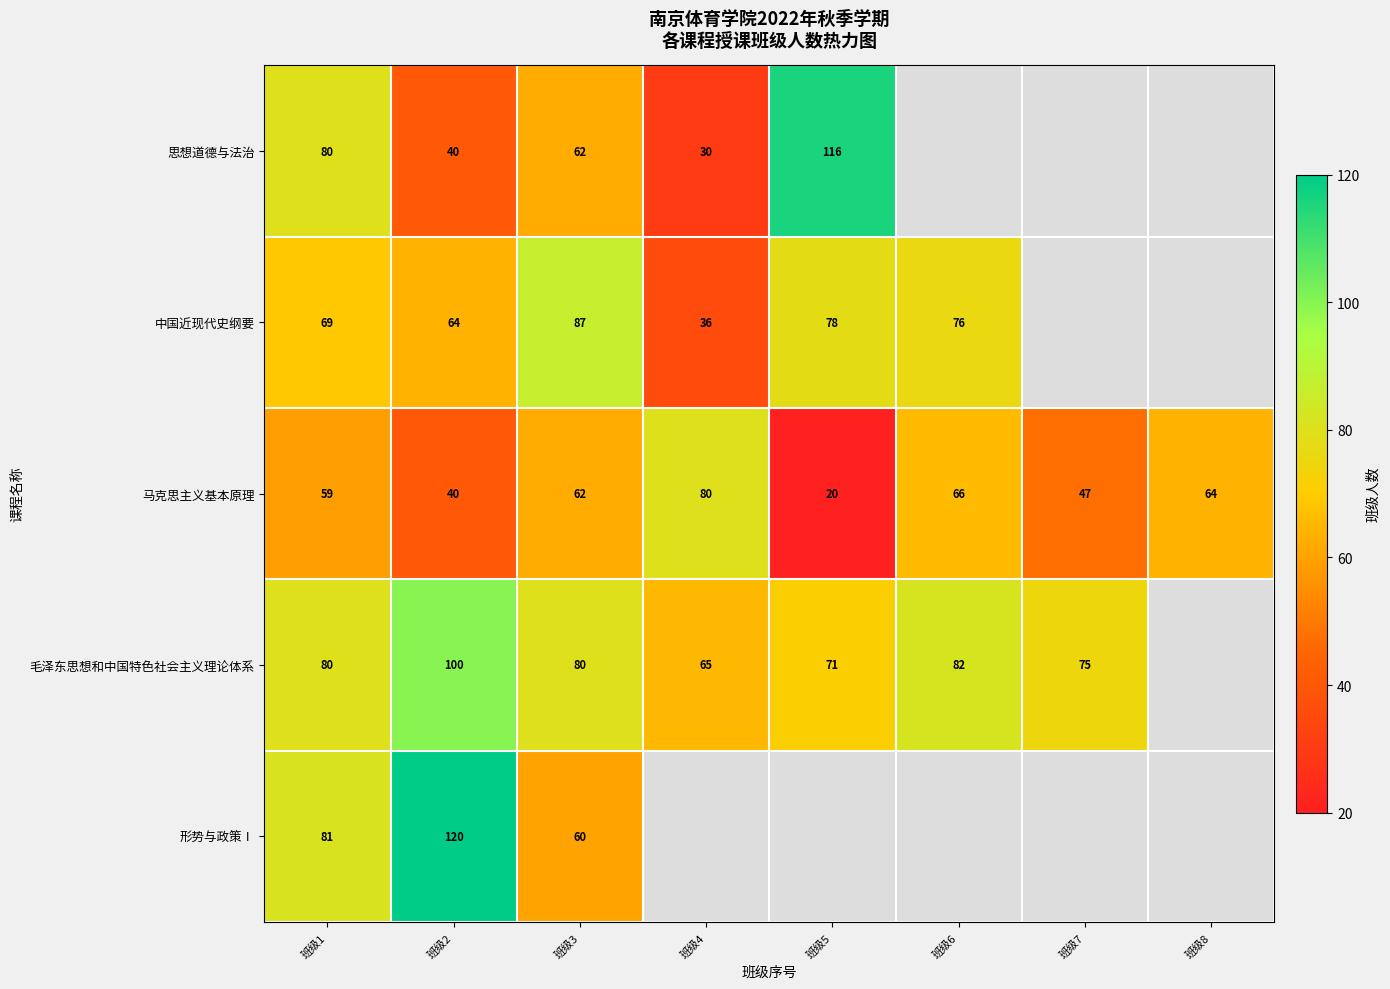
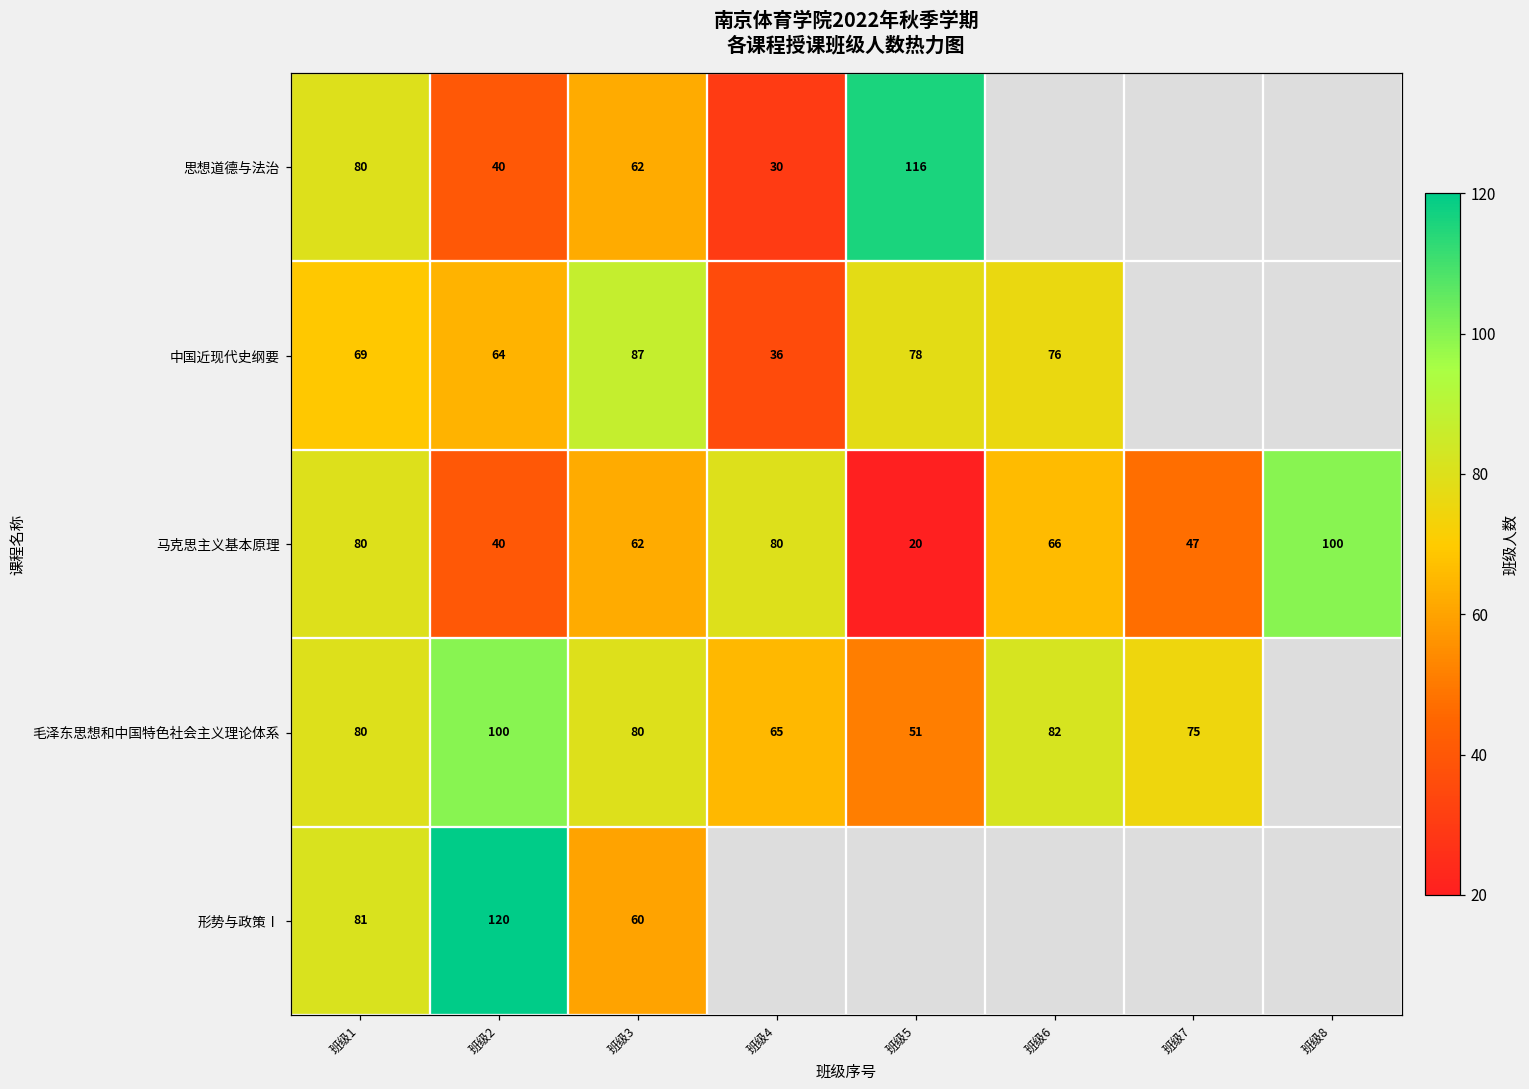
  {
    "思想道德与法治": {
      "班级1": 80,
      "班级2": 40,
      "班级3": 62,
      "班级4": 30,
      "班级5": 116
    },
    "中国近现代史纲要": {
      "班级1": 69,
      "班级2": 64,
      "班级3": 87,
      "班级4": 36,
      "班级5": 78,
      "班级6": 76
    },
    "马克思主义基本原理": {
-     "班级1": 59,
+     "班级1": 80,
      "班级2": 40,
      "班级3": 62,
      "班级4": 80,
      "班级5": 20,
      "班级6": 66,
      "班级7": 47,
-     "班级8": 64
+     "班级8": 100
    },
    "毛泽东思想和中国特色社会主义理论体系": {
      "班级1": 80,
      "班级2": 100,
      "班级3": 80,
      "班级4": 65,
-     "班级5": 71,
+     "班级5": 51,
      "班级6": 82,
      "班级7": 75
    },
    "形势与政策Ⅰ": {
      "班级1": 81,
      "班级2": 120,
      "班级3": 60
    }
  }
